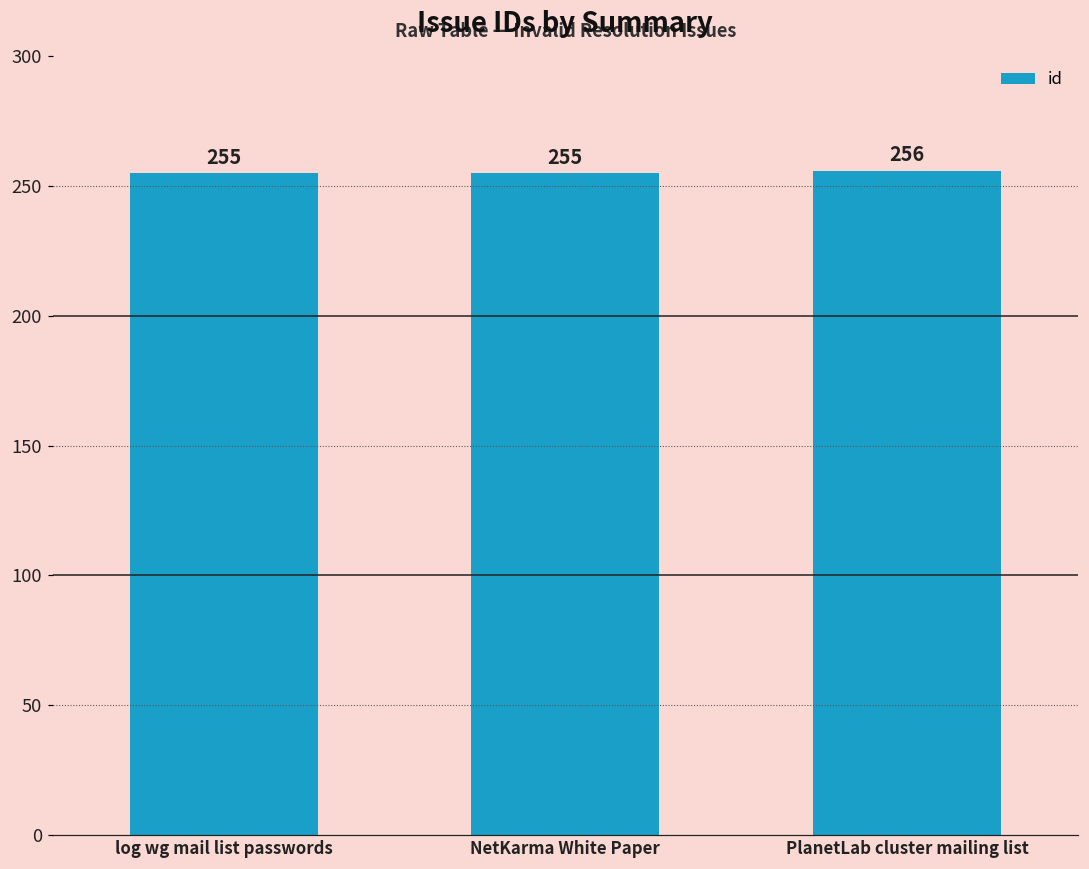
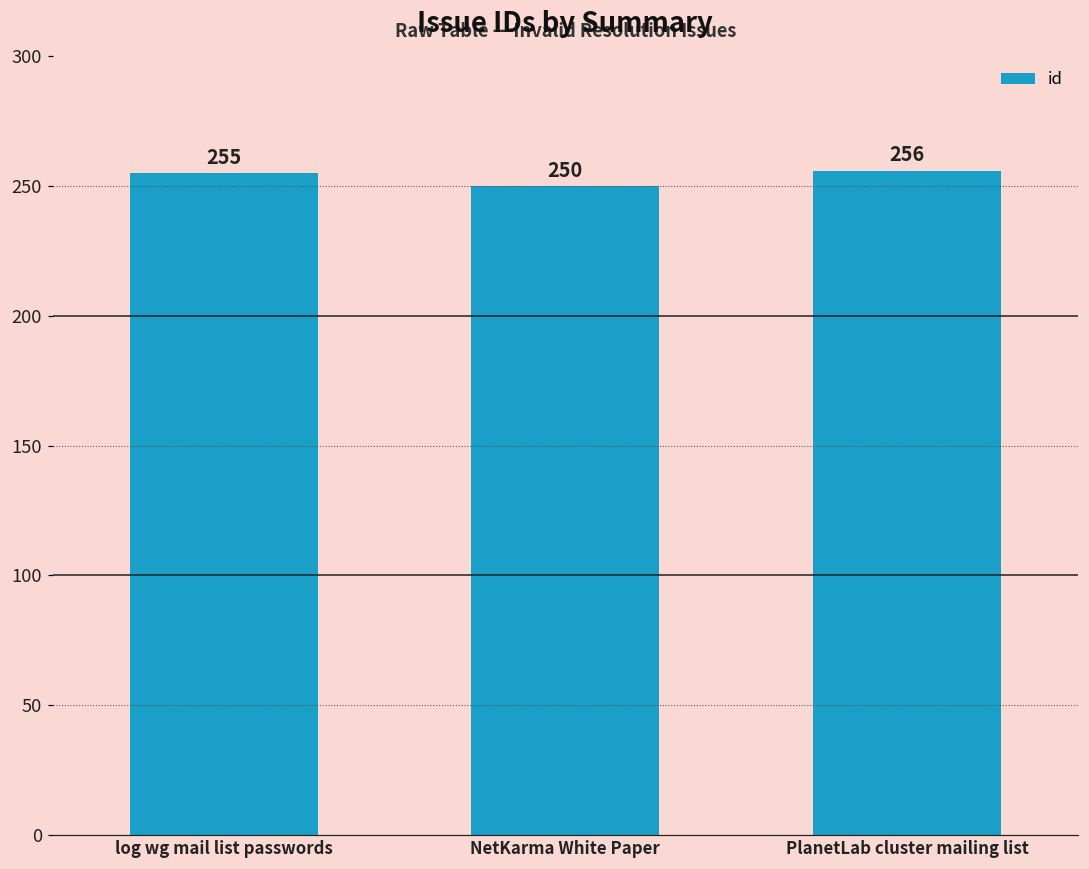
  {
    "log wg mail list passwords": 255,
-   "NetKarma White Paper": 255,
+   "NetKarma White Paper": 250,
    "PlanetLab cluster mailing list": 256
  }
